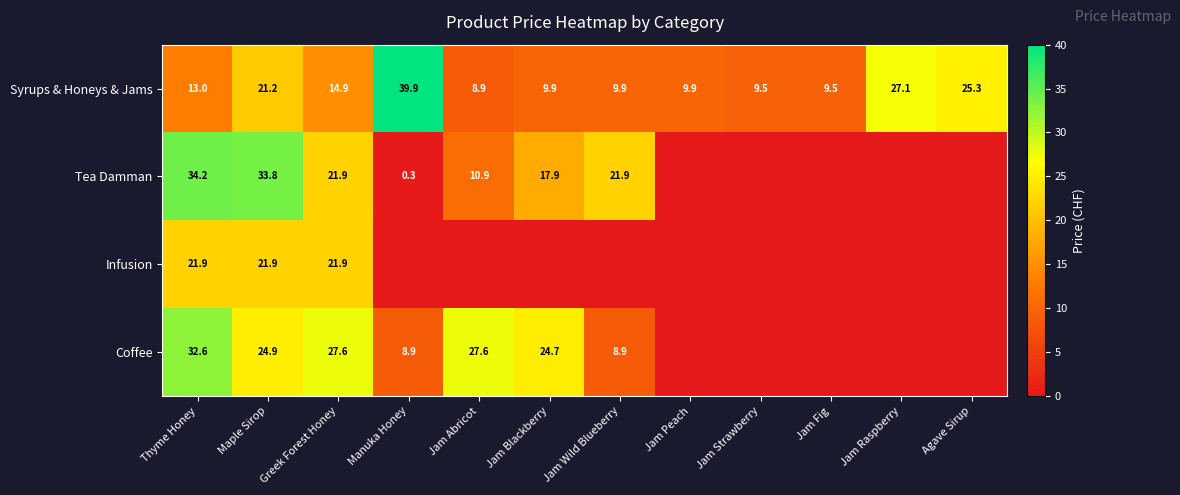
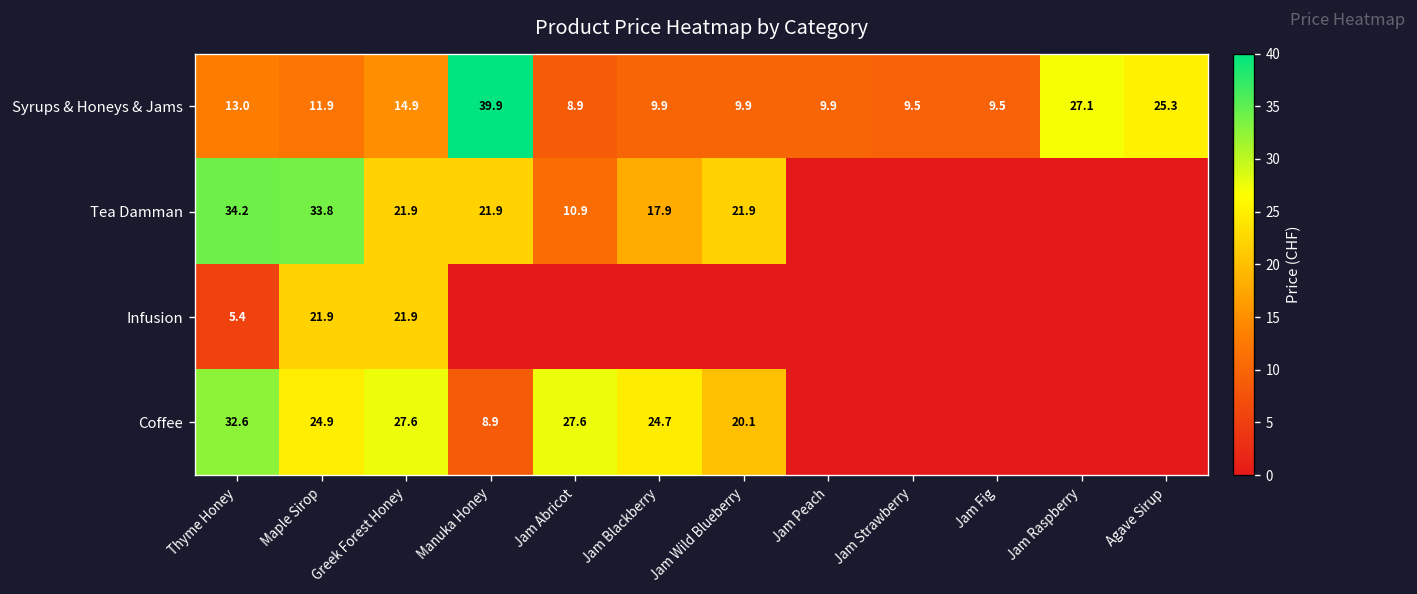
  {
    "Syrups & Honeys & Jams": {
      "Thyme Honey": 13.0,
-     "Maple Sirop": 21.2,
+     "Maple Sirop": 11.9,
      "Greek Forest Honey": 14.9,
      "Manuka Honey": 39.9,
      "Jam Abricot": 8.9,
      "Jam Blackberry": 9.9,
      "Jam Wild Blueberry": 9.9,
      "Jam Peach": 9.9,
      "Jam Strawberry": 9.5,
      "Jam Fig": 9.5,
      "Jam Raspberry": 27.1,
      "Agave Sirup": 25.3
    },
    "Tea Damman": {
      "Thyme Honey": 34.2,
      "Maple Sirop": 33.8,
      "Greek Forest Honey": 21.9,
-     "Manuka Honey": 0.3,
+     "Manuka Honey": 21.9,
      "Jam Abricot": 10.9,
      "Jam Blackberry": 17.9,
      "Jam Wild Blueberry": 21.9
    },
    "Infusion": {
-     "Thyme Honey": 21.9,
+     "Thyme Honey": 5.4,
      "Maple Sirop": 21.9,
      "Greek Forest Honey": 21.9
    },
    "Coffee": {
      "Thyme Honey": 32.6,
      "Maple Sirop": 24.9,
      "Greek Forest Honey": 27.6,
      "Manuka Honey": 8.9,
      "Jam Abricot": 27.6,
      "Jam Blackberry": 24.7,
-     "Jam Wild Blueberry": 8.9
+     "Jam Wild Blueberry": 20.1
    }
  }
